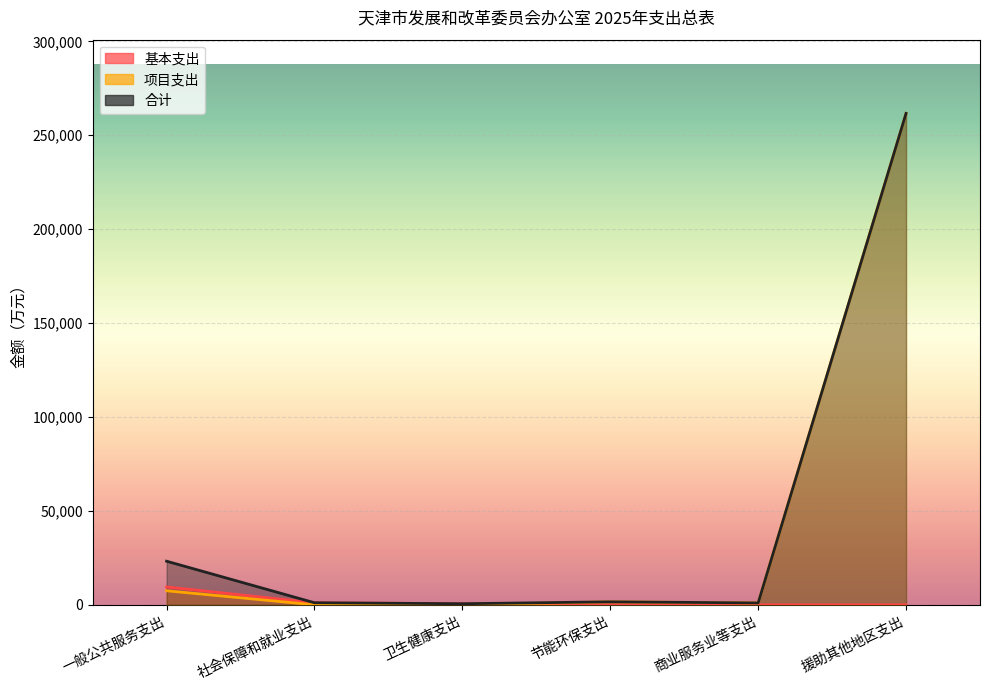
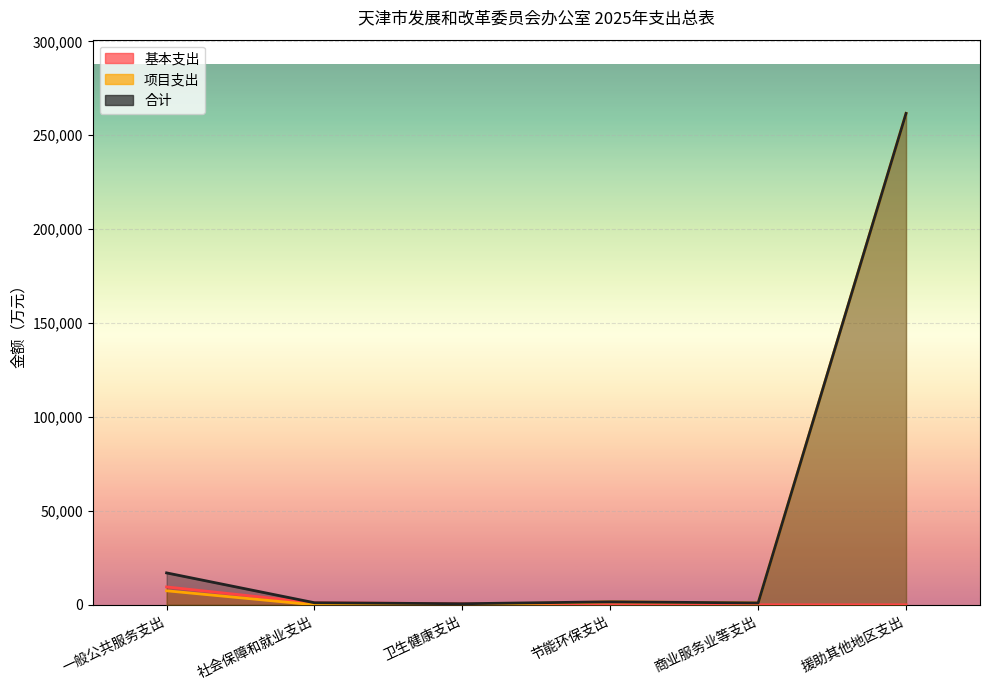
  {
    "基本支出": {
      "一般公共服务支出": "10,000",
      "节能环保支出": "0",
      "援助其他地区支出": "0"
    },
    "项目支出": {
      "一般公共服务支出": "7,000"
    },
    "合计": {
-     "一般公共服务支出": "23,000"
+     "一般公共服务支出": "17,000"
    }
  }
